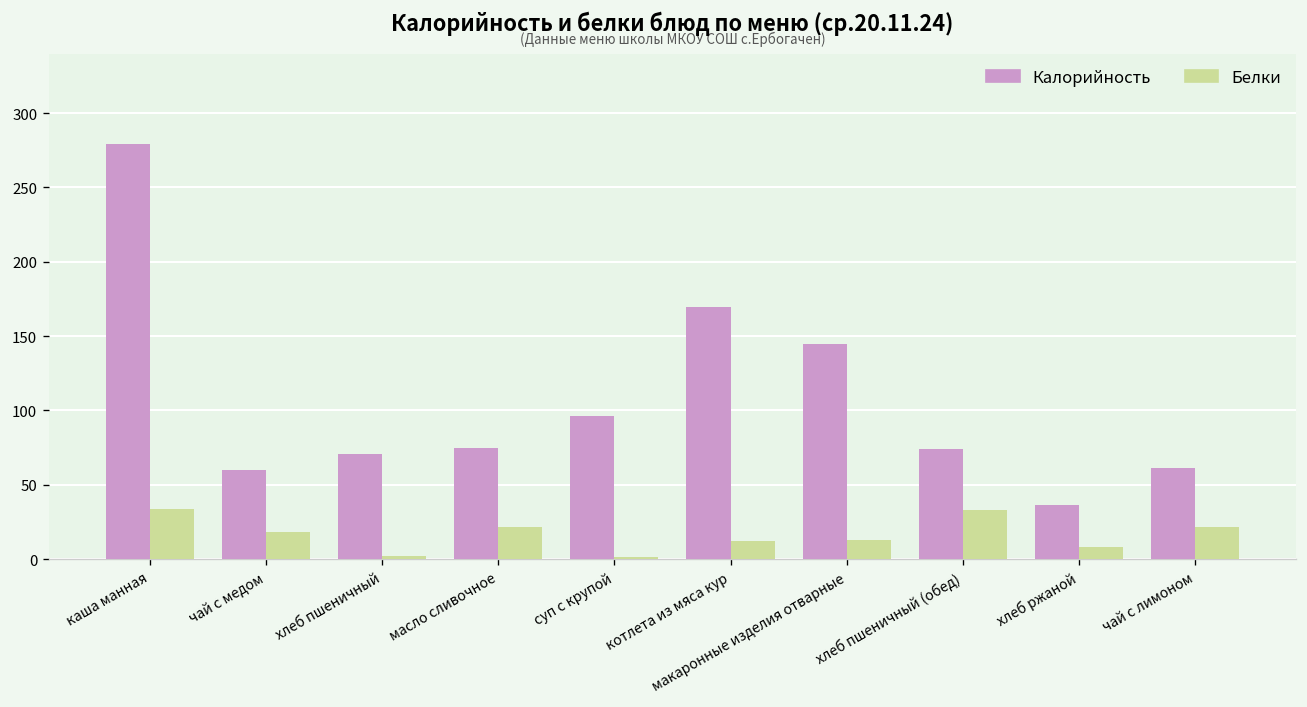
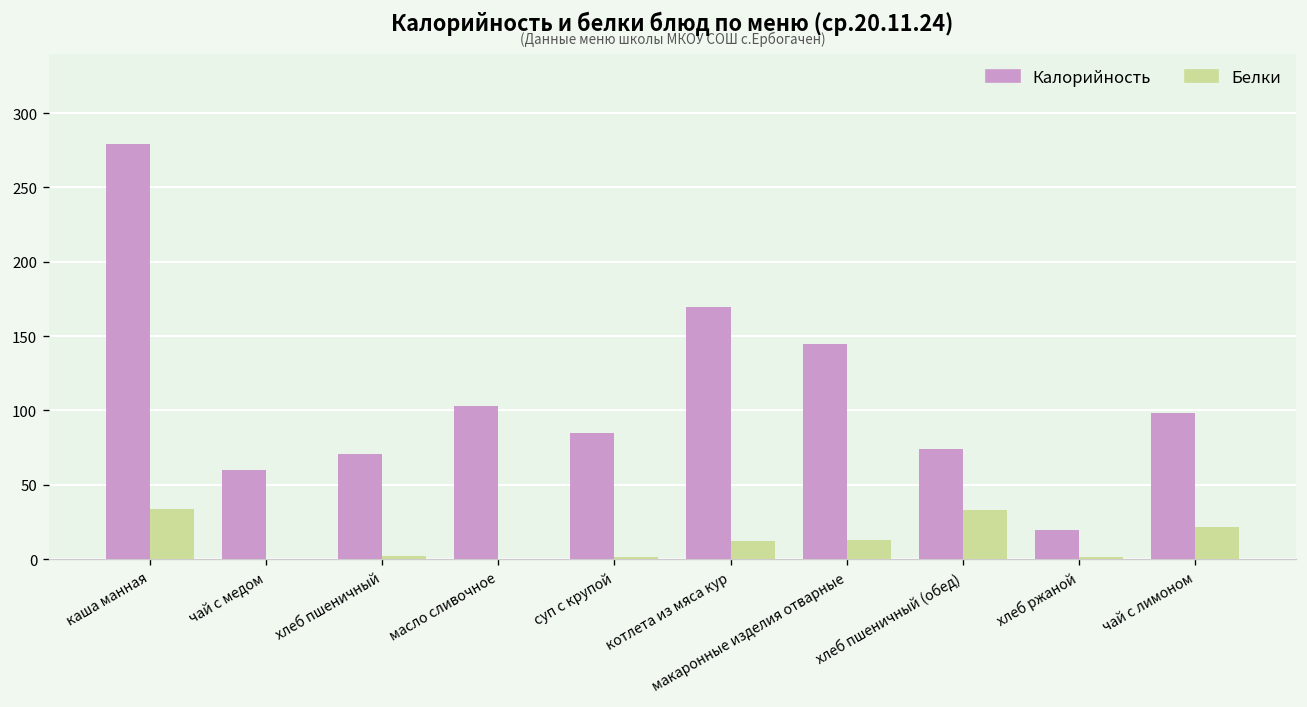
  {
    "Калорийность": {
      "каша манная": 279,
      "чай с медом": 60,
      "хлеб пшеничный": 71,
-     "масло сливочное": 75,
-     "суп с крупой": 96,
+     "масло сливочное": 103,
+     "суп с крупой": 85,
      "котлета из мяса кур": 170,
      "макаронные изделия отварные": 145,
      "хлеб пшеничный (обед)": 74,
-     "хлеб ржаной": 36,
-     "чай с лимоном": 61
+     "хлеб ржаной": 20,
+     "чай с лимоном": 98
    },
    "Белки": {
      "каша манная": 34,
-     "чай с медом": 18,
+     "чай с медом": 0,
      "хлеб пшеничный": 2,
-     "масло сливочное": 22,
+     "масло сливочное": 0,
      "котлета из мяса кур": 12,
      "макаронные изделия отварные": 13,
      "хлеб пшеничный (обед)": 33,
-     "хлеб ржаной": 8,
+     "хлеб ржаной": 1,
      "чай с лимоном": 21
    }
  }
